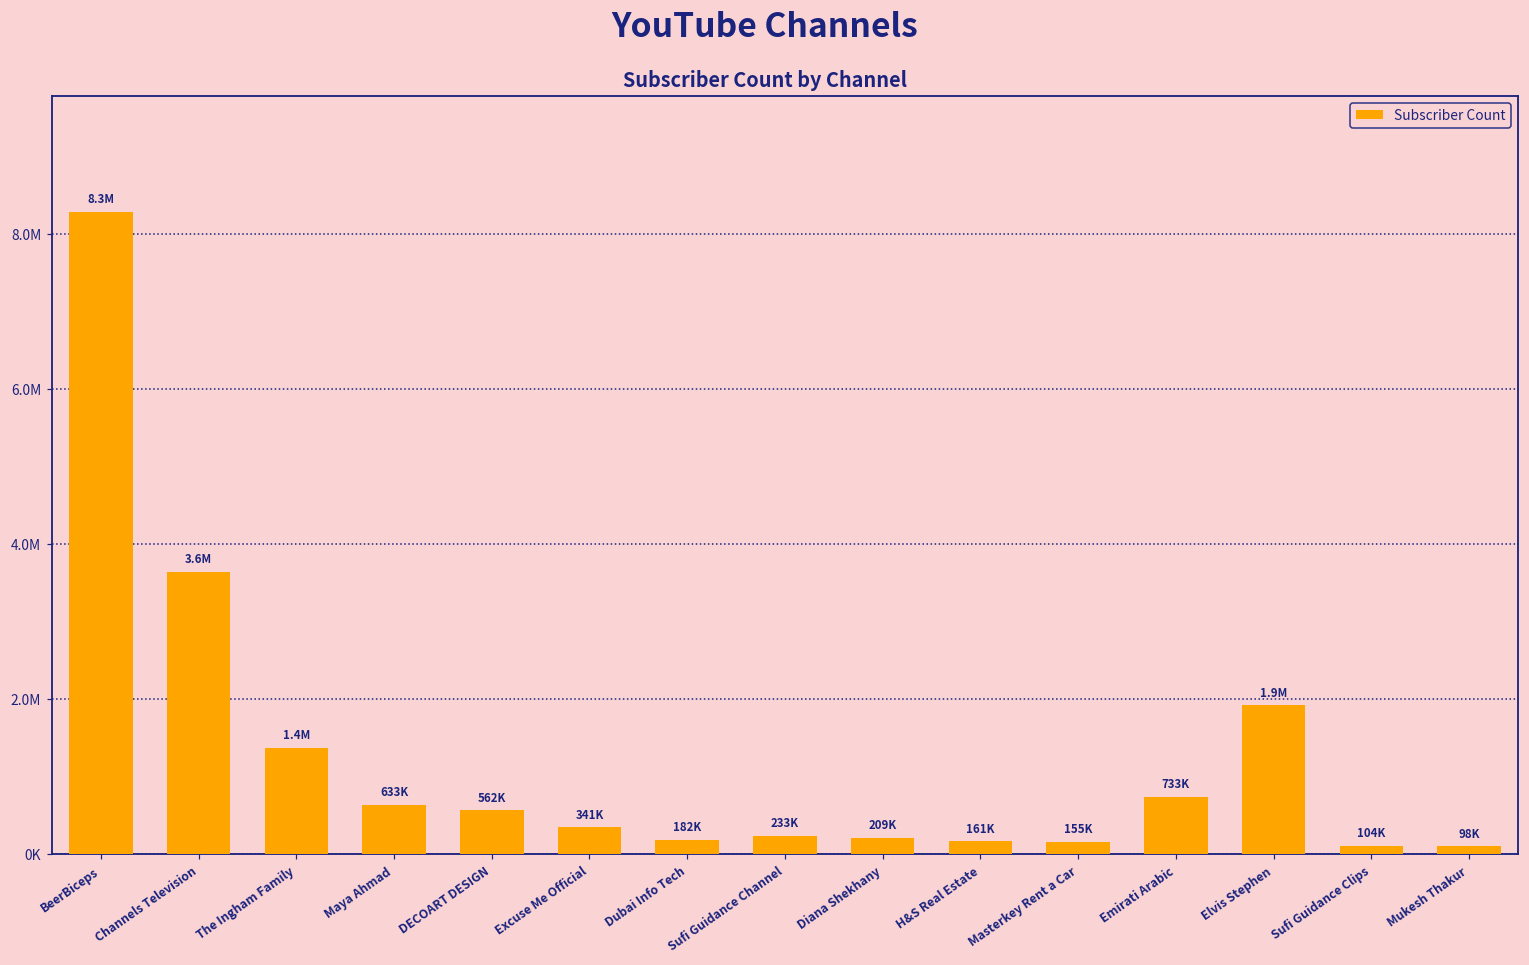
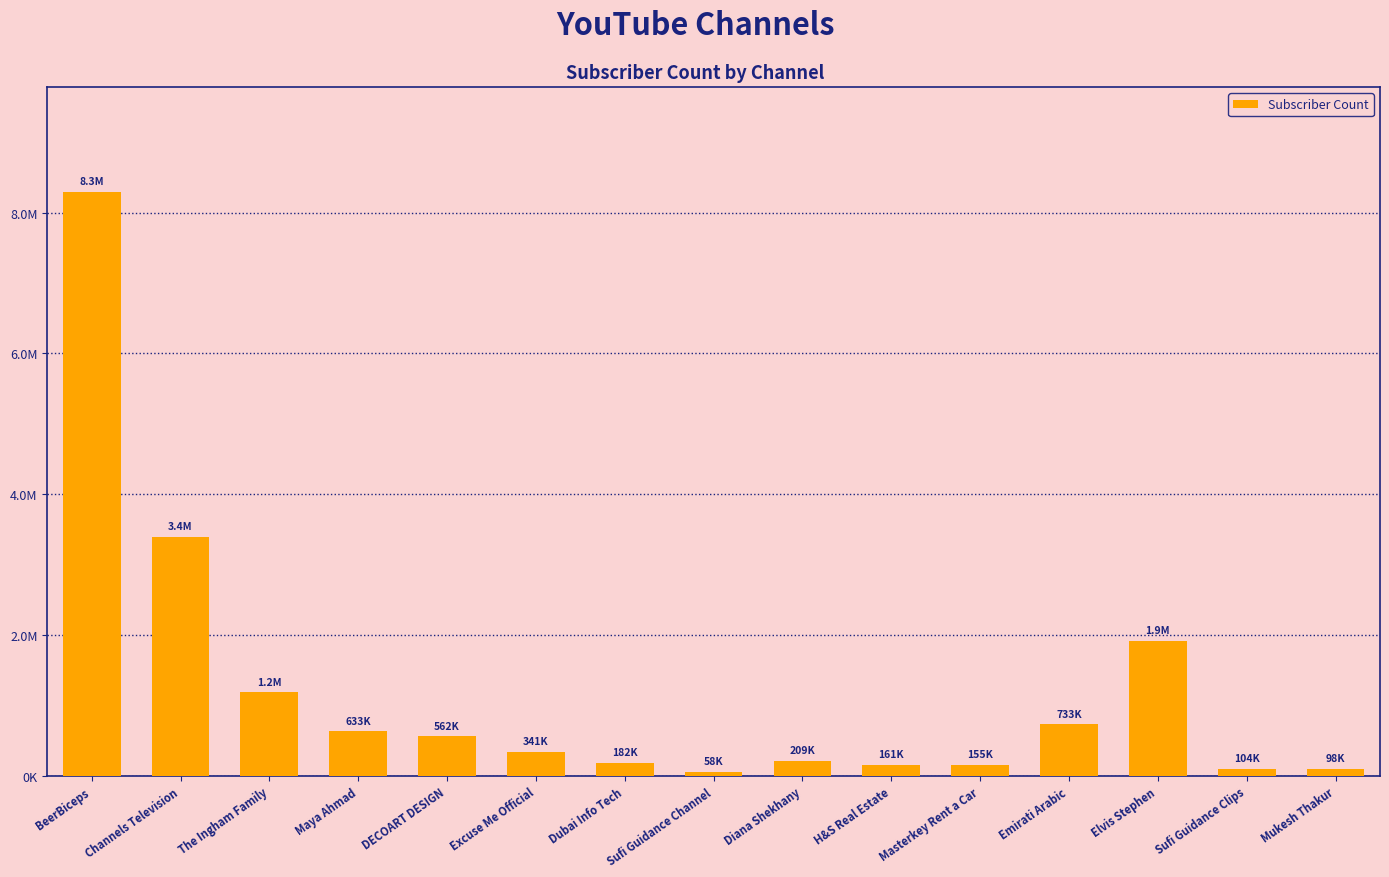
  {
    "BeerBiceps": "8.3M",
-   "Channels Television": "3.6M",
-   "The Ingham Family": "1.4M",
+   "Channels Television": "3.4M",
+   "The Ingham Family": "1.2M",
    "Maya Ahmad": "633K",
    "DECOART DESIGN": "562K",
    "Excuse Me Official": "341K",
    "Dubai Info Tech": "182K",
-   "Sufi Guidance Channel": "233K",
+   "Sufi Guidance Channel": "58K",
    "Diana Shekhany": "209K",
    "H&S Real Estate": "161K",
    "Masterkey Rent a Car": "155K",
    "Emirati Arabic": "733K",
    "Elvis Stephen": "1.9M",
    "Sufi Guidance Clips": "104K",
    "Mukesh Thakur": "98K"
  }
